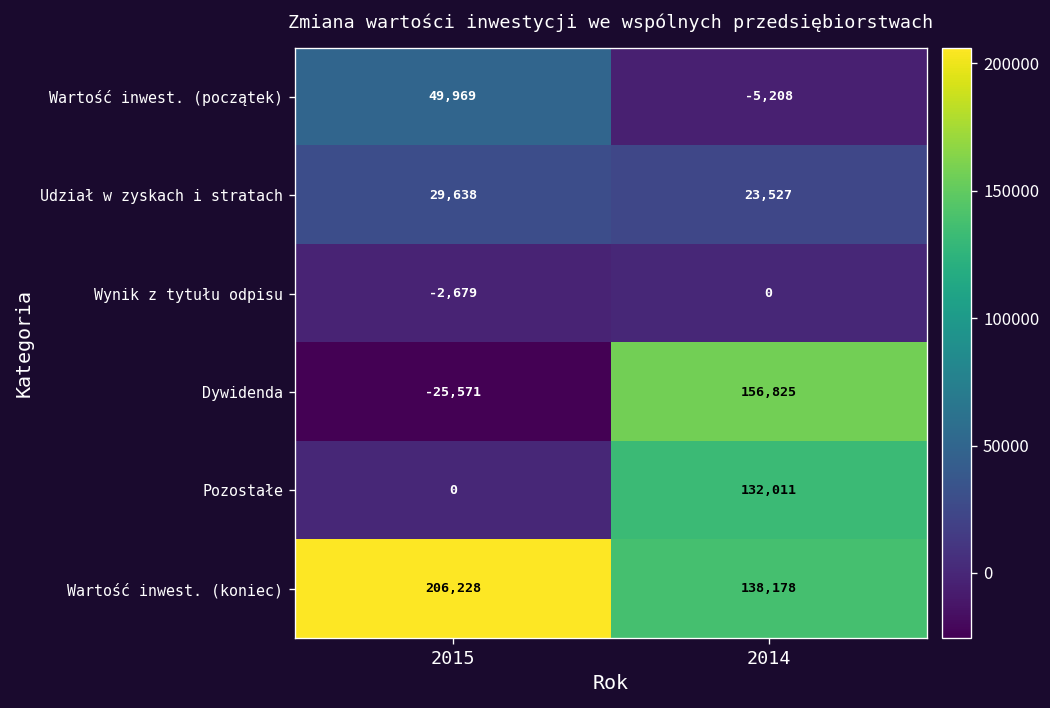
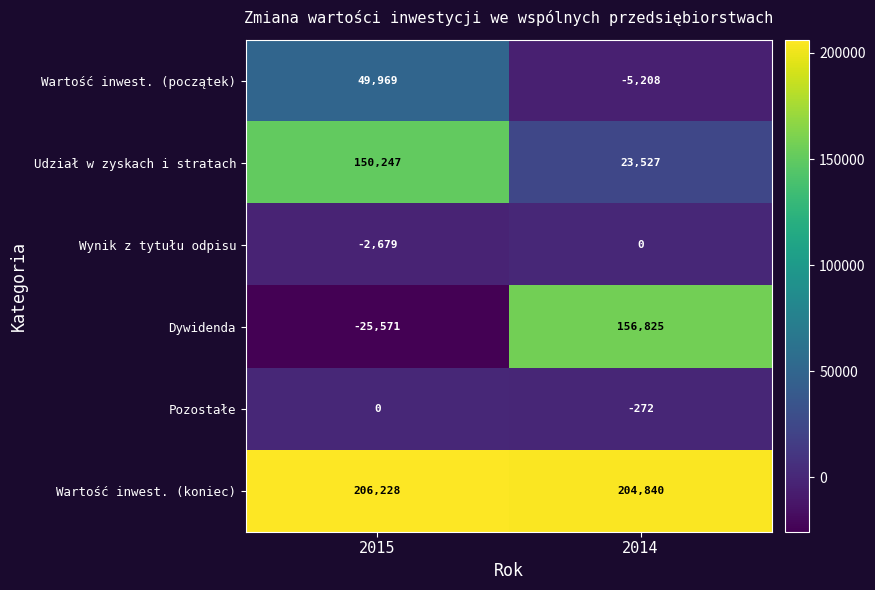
  {
    "Wartość inwest. (początek)": {
      "2015": "49,969",
      "2014": "-5,208"
    },
    "Udział w zyskach i stratach": {
-     "2015": "29,638",
+     "2015": "150,247",
      "2014": "23,527"
    },
    "Wynik z tytułu odpisu": {
      "2015": "-2,679",
      "2014": "0"
    },
    "Dywidenda": {
      "2015": "-25,571",
      "2014": "156,825"
    },
    "Pozostałe": {
      "2015": "0",
-     "2014": "132,011"
+     "2014": "-272"
    },
    "Wartość inwest. (koniec)": {
      "2015": "206,228",
-     "2014": "138,178"
+     "2014": "204,840"
    }
  }
